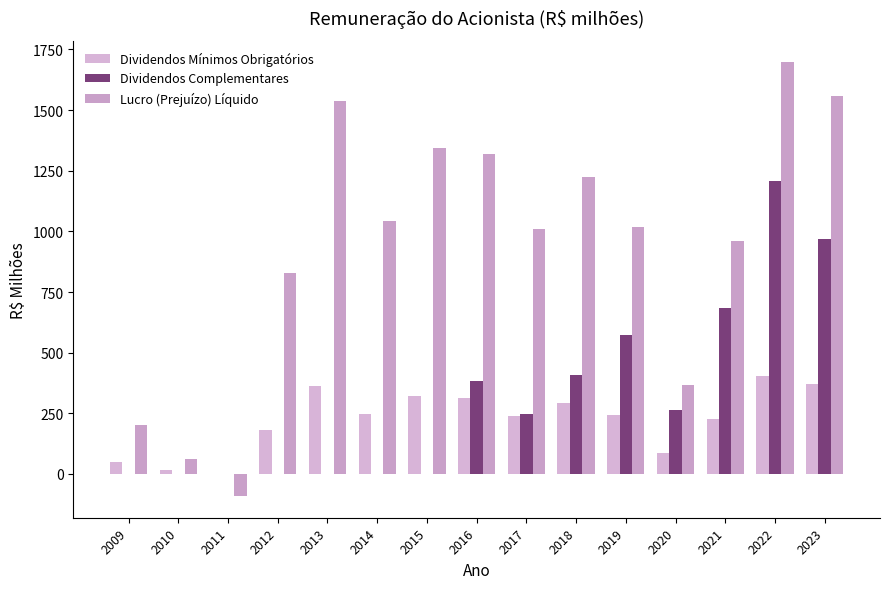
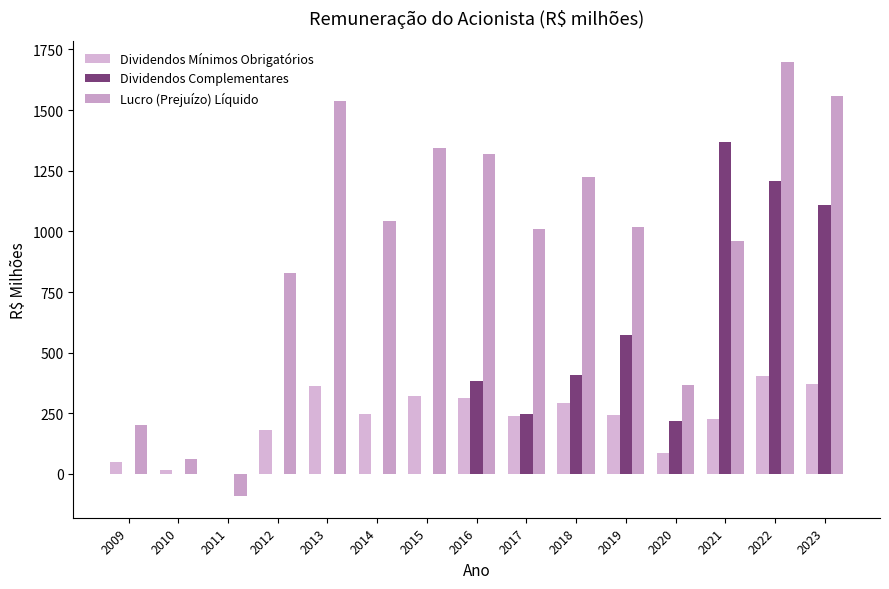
  {
    "Dividendos Complementares": {
      "2009": 0,
      "2010": 0,
      "2011": 0,
      "2012": 0,
      "2013": 0,
      "2014": 0,
      "2015": 0,
      "2016": 380,
      "2017": 250,
      "2018": 410,
      "2019": 570,
-     "2020": 260,
-     "2021": 690,
+     "2020": 220,
+     "2021": 1370,
      "2022": 1210,
-     "2023": 970
+     "2023": 1110
    }
  }
